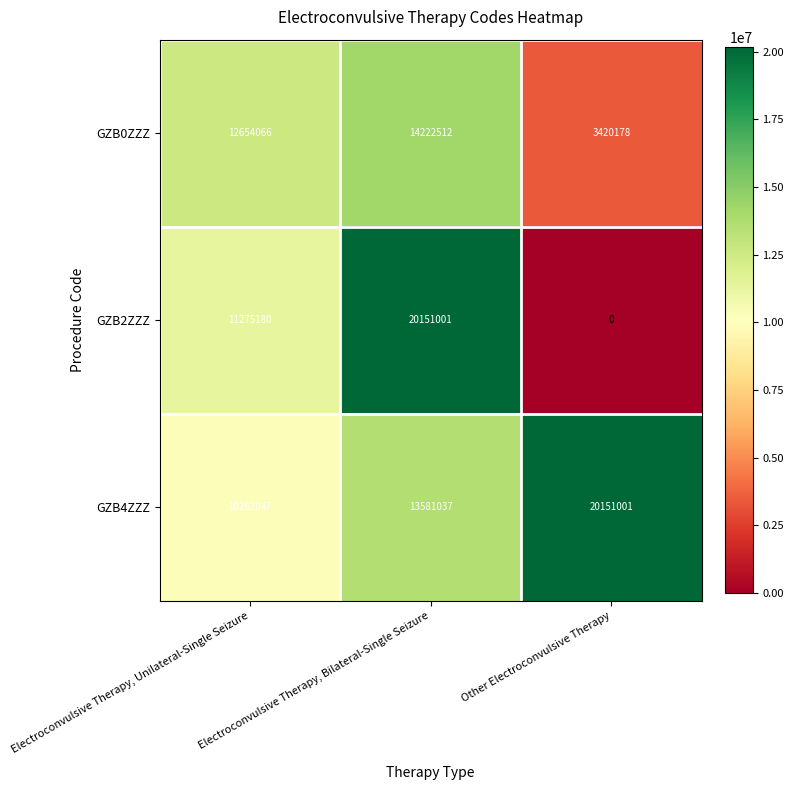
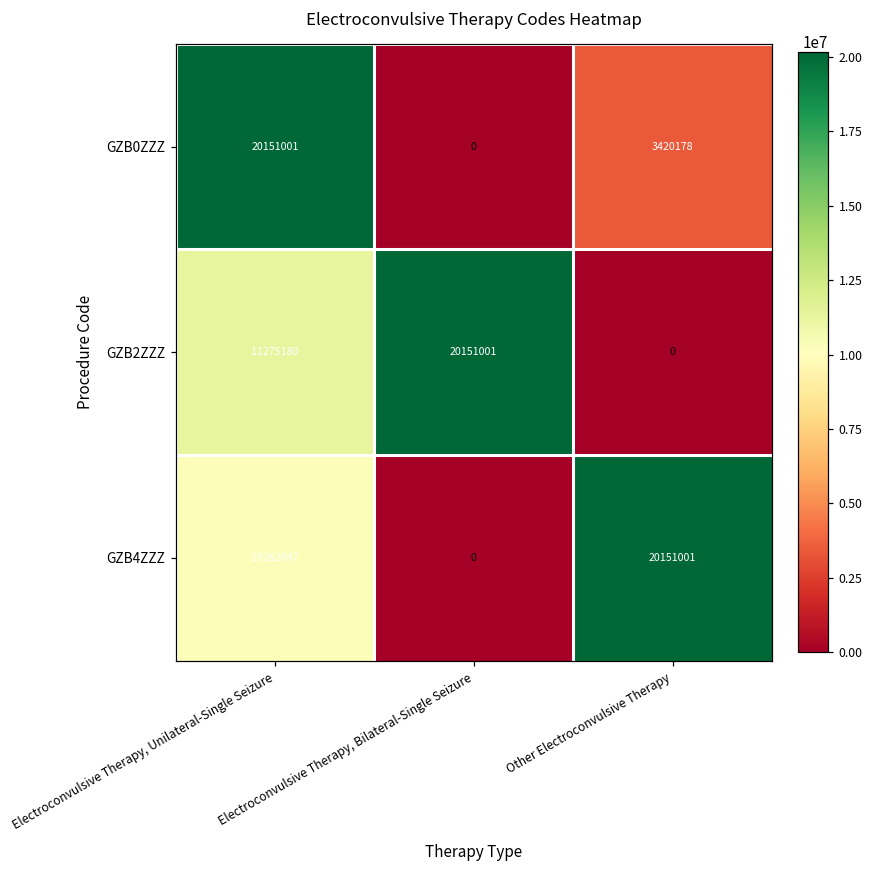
  {
    "GZB0ZZZ": {
-     "Electroconvulsive Therapy, Unilateral-Single Seizure": 12654066,
-     "Electroconvulsive Therapy, Bilateral-Single Seizure": 14222512,
+     "Electroconvulsive Therapy, Unilateral-Single Seizure": 20151001,
+     "Electroconvulsive Therapy, Bilateral-Single Seizure": 0,
      "Other Electroconvulsive Therapy": 3420178
    },
    "GZB2ZZZ": {
      "Electroconvulsive Therapy, Unilateral-Single Seizure": 11275180,
      "Electroconvulsive Therapy, Bilateral-Single Seizure": 20151001,
      "Other Electroconvulsive Therapy": 0
    },
    "GZB4ZZZ": {
      "Electroconvulsive Therapy, Unilateral-Single Seizure": 10262047,
-     "Electroconvulsive Therapy, Bilateral-Single Seizure": 13581037,
+     "Electroconvulsive Therapy, Bilateral-Single Seizure": 0,
      "Other Electroconvulsive Therapy": 20151001
    }
  }
